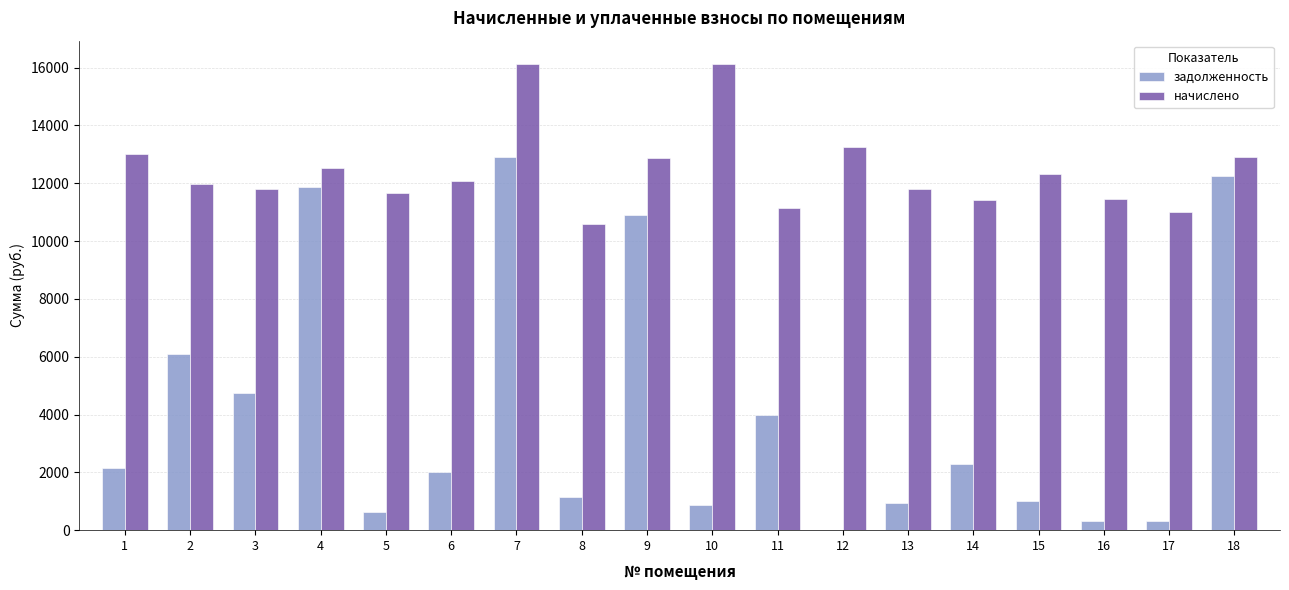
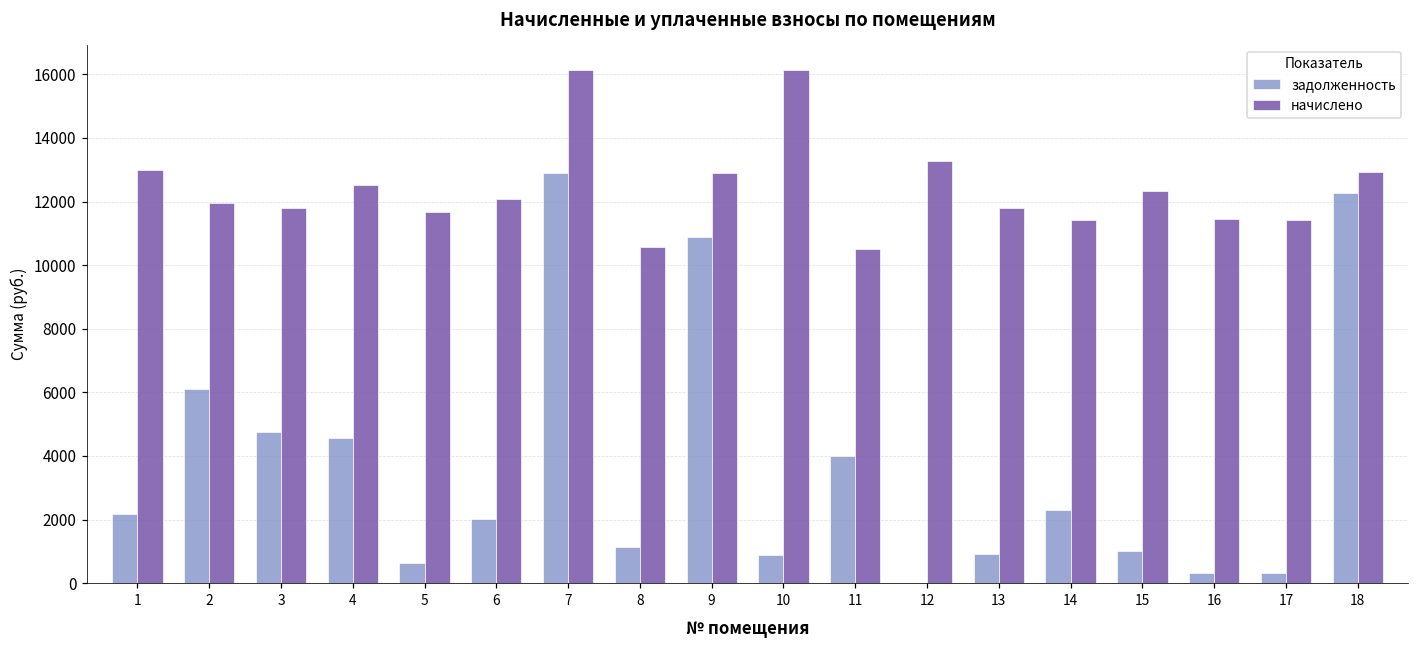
  {
    "задолженность": {
      "1": 2200,
      "2": 6100,
      "3": 4800,
-     "4": 11900,
+     "4": 4600,
      "5": 600,
      "6": 2000,
      "7": 12900,
      "8": 1100,
      "9": 10900,
      "10": 900,
      "11": 4000,
      "13": 900,
      "14": 2300,
      "15": 1000,
      "16": 300,
      "17": 300,
      "18": 12300
    },
    "начислено": {
      "1": 13000,
      "2": 12000,
      "3": 11800,
      "4": 12500,
      "5": 11700,
      "6": 12100,
      "7": 16100,
      "8": 10600,
      "9": 12900,
      "10": 16100,
-     "11": 11100,
+     "11": 10500,
      "12": 13300,
      "13": 11800,
      "14": 11400,
      "15": 12300,
      "16": 11500,
-     "17": 11000,
+     "17": 11400,
      "18": 12900
    }
  }
